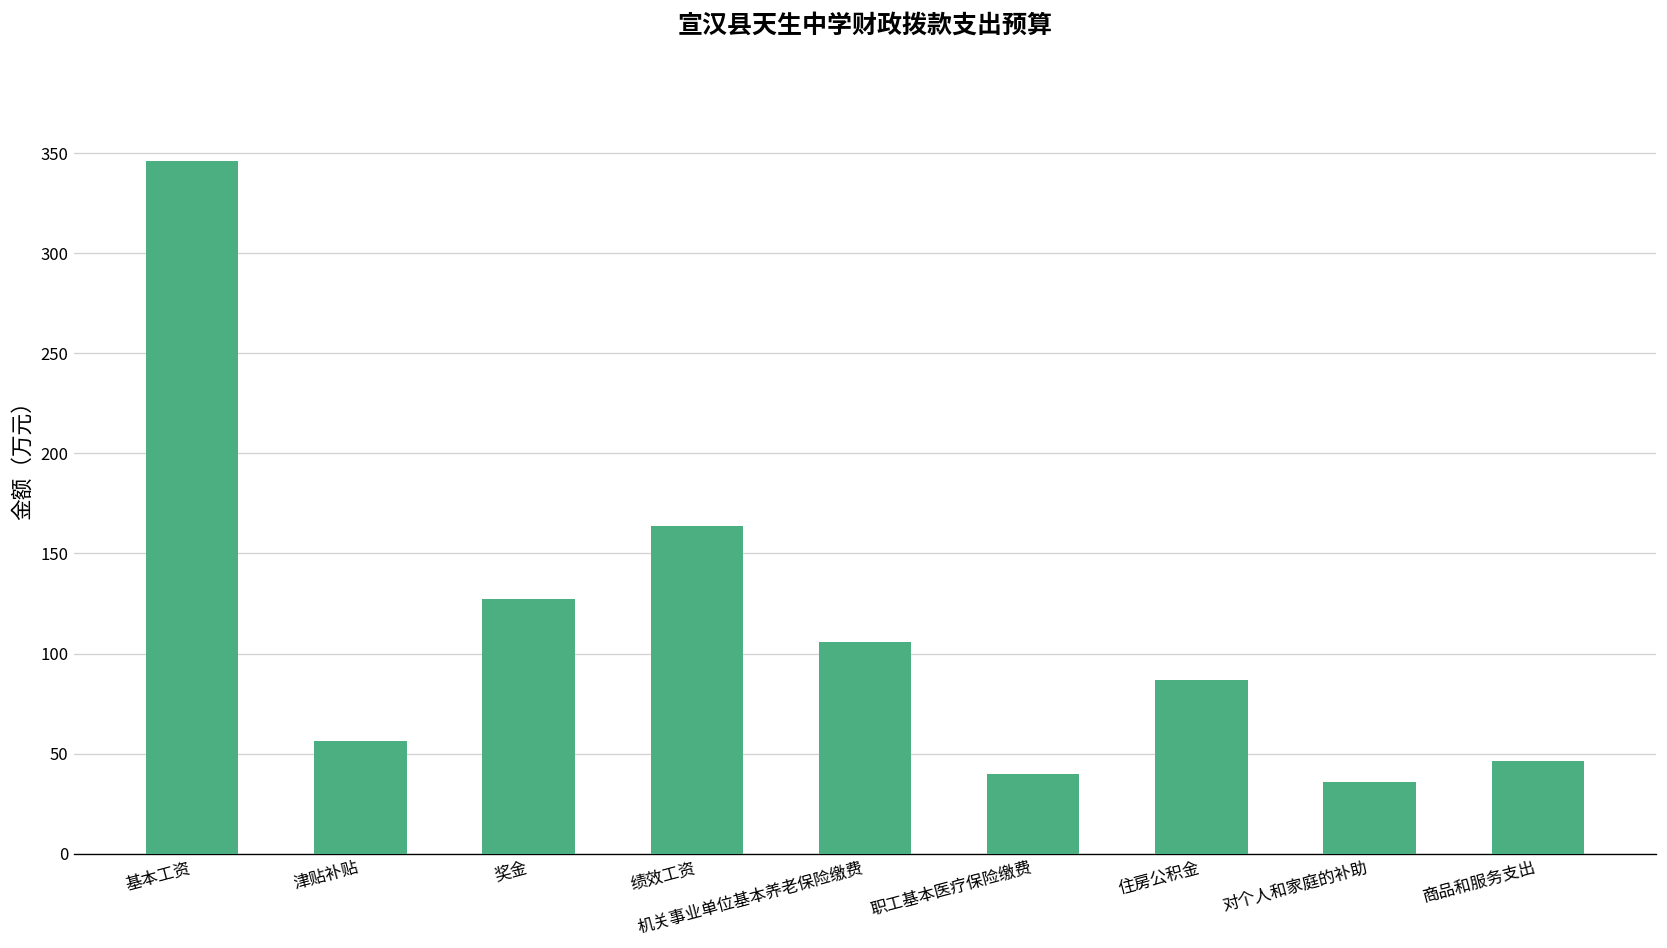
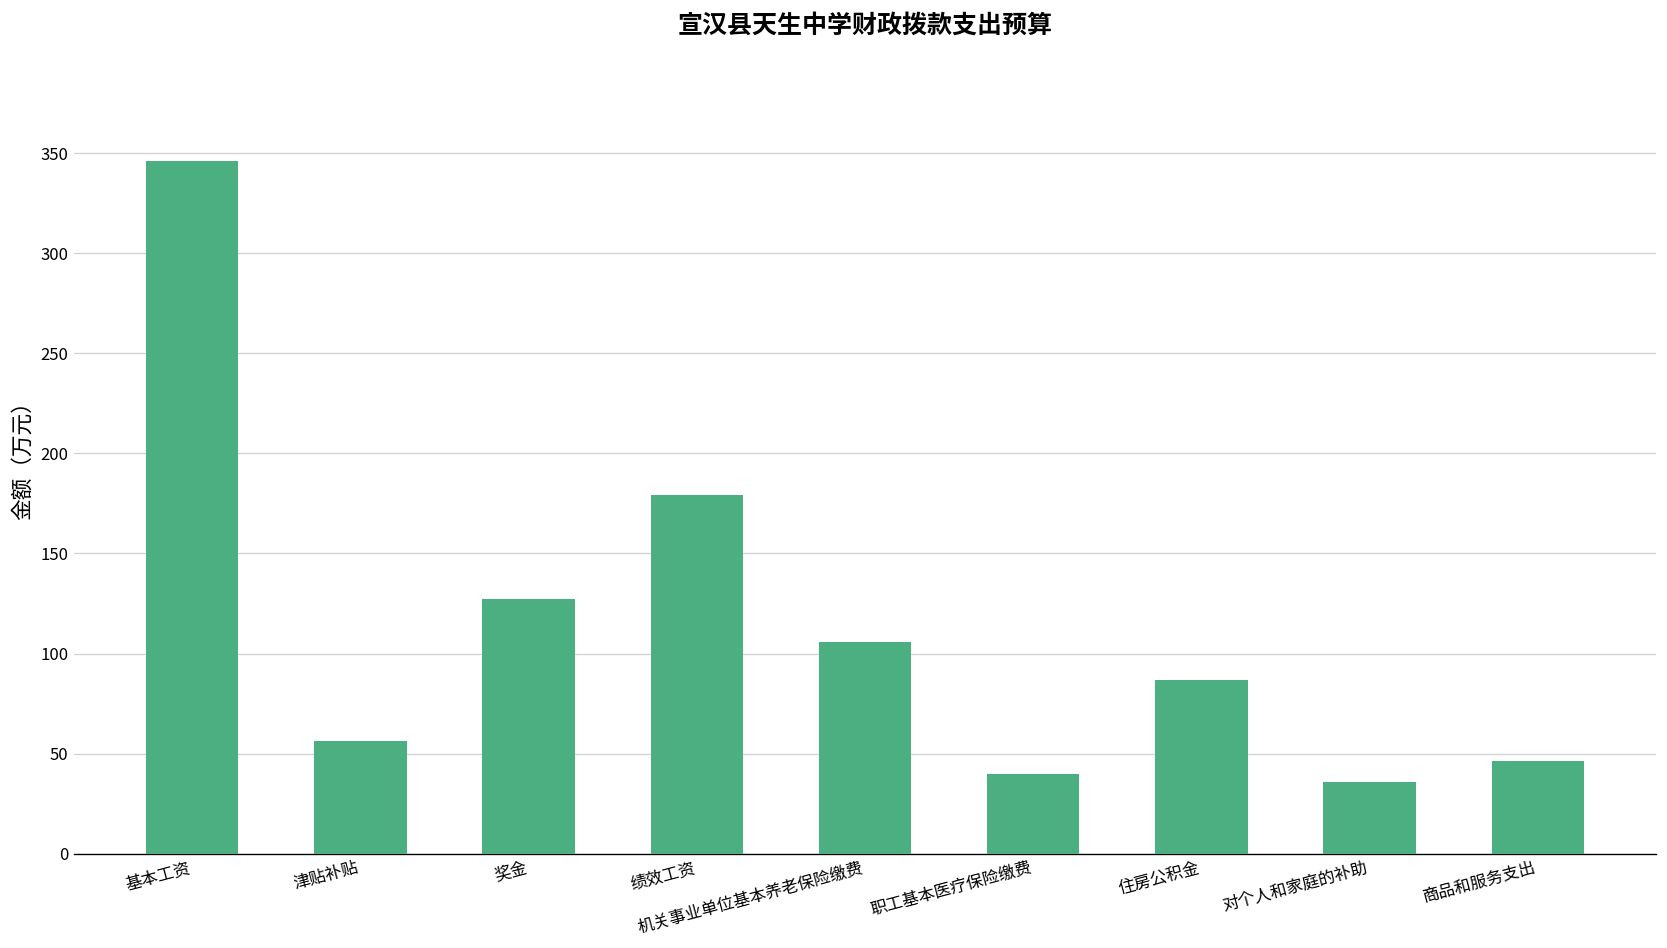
  {
    "基本工资": 346,
    "津贴补贴": 56,
    "奖金": 127,
-   "绩效工资": 164,
+   "绩效工资": 179,
    "机关事业单位基本养老保险缴费": 106,
    "职工基本医疗保险缴费": 40,
    "住房公积金": 87,
    "对个人和家庭的补助": 36,
    "商品和服务支出": 46
  }
